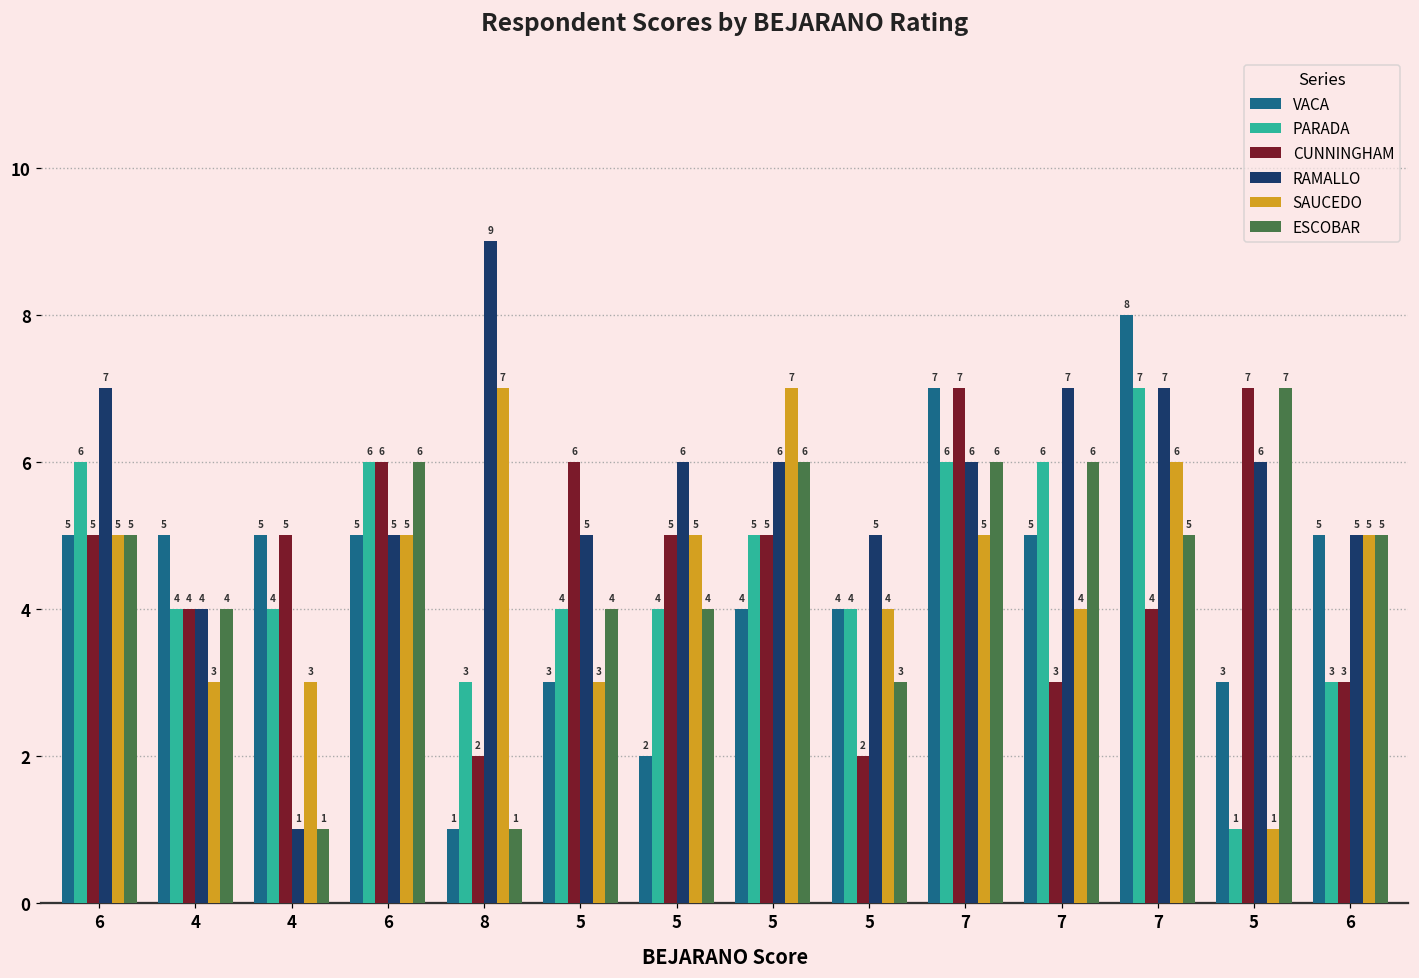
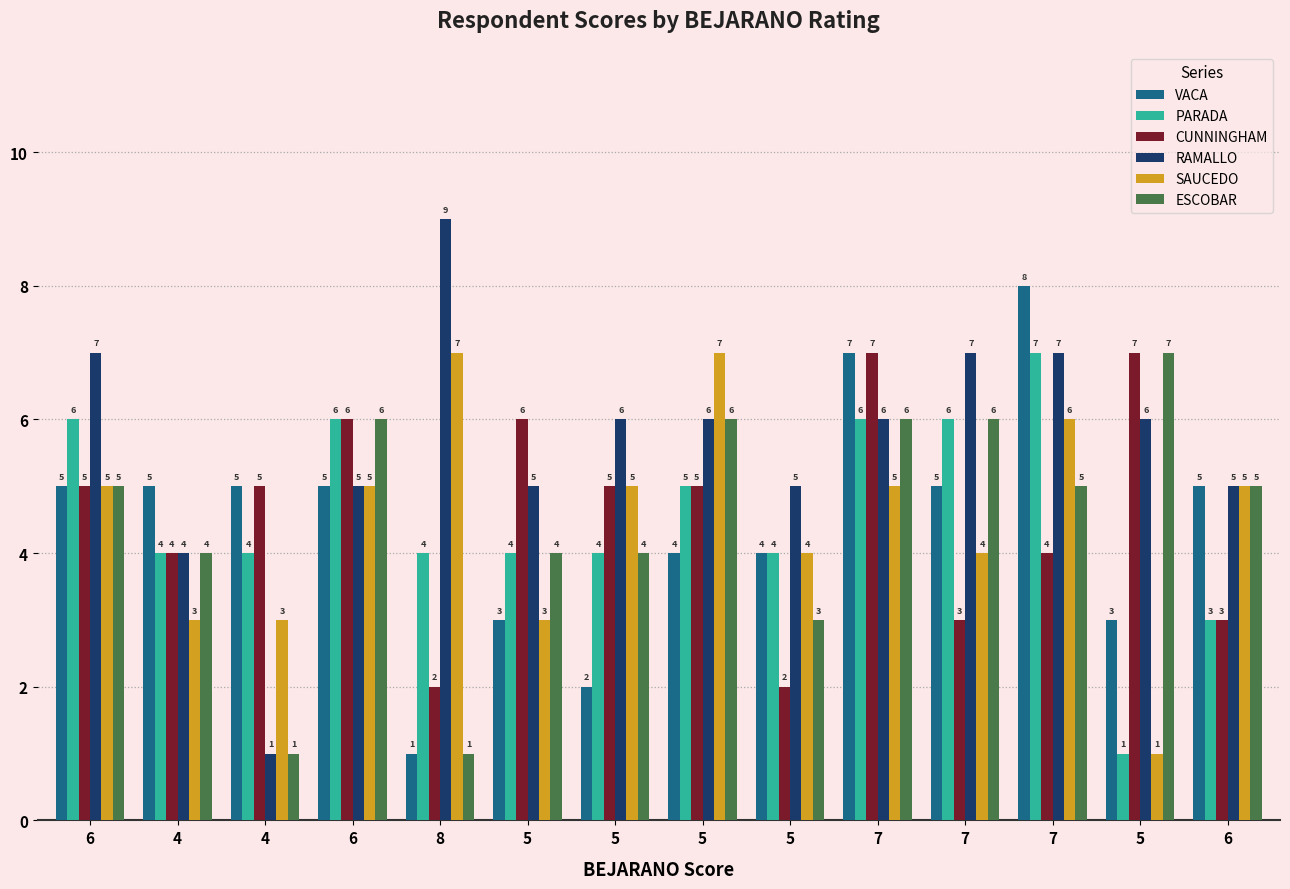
  {
    "PARADA": {
-     "8": 3
+     "8": 4
    },
    "CUNNINGHAM": {
      "8": 2
    },
    "SAUCEDO": {
      "8": 7
    },
    "ESCOBAR": {
      "8": 1
    }
  }
